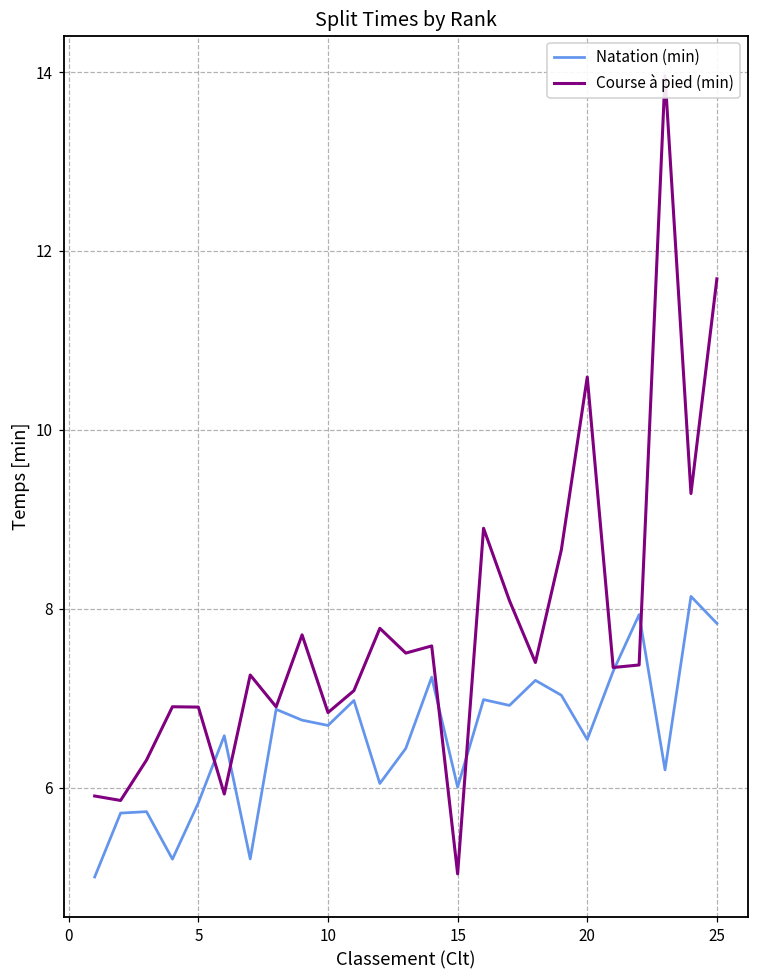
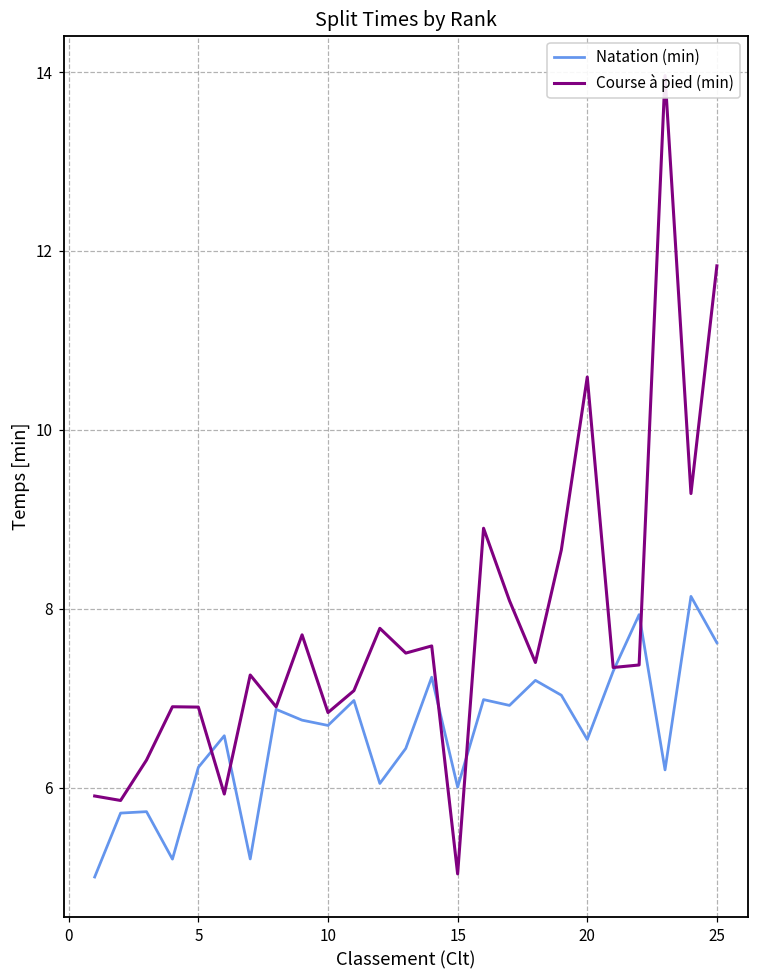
  {
    "Natation (min)": {
-     "5": 5.8,
+     "5": 6.2,
      "10": 6.7,
      "15": 6.0,
      "20": 6.5,
-     "25": 7.8
+     "25": 7.6
    },
    "Course à pied (min)": {
      "5": 6.9,
      "10": 6.8,
      "15": 5.0,
      "20": 10.6,
-     "25": 11.7
+     "25": 11.8
    }
  }
